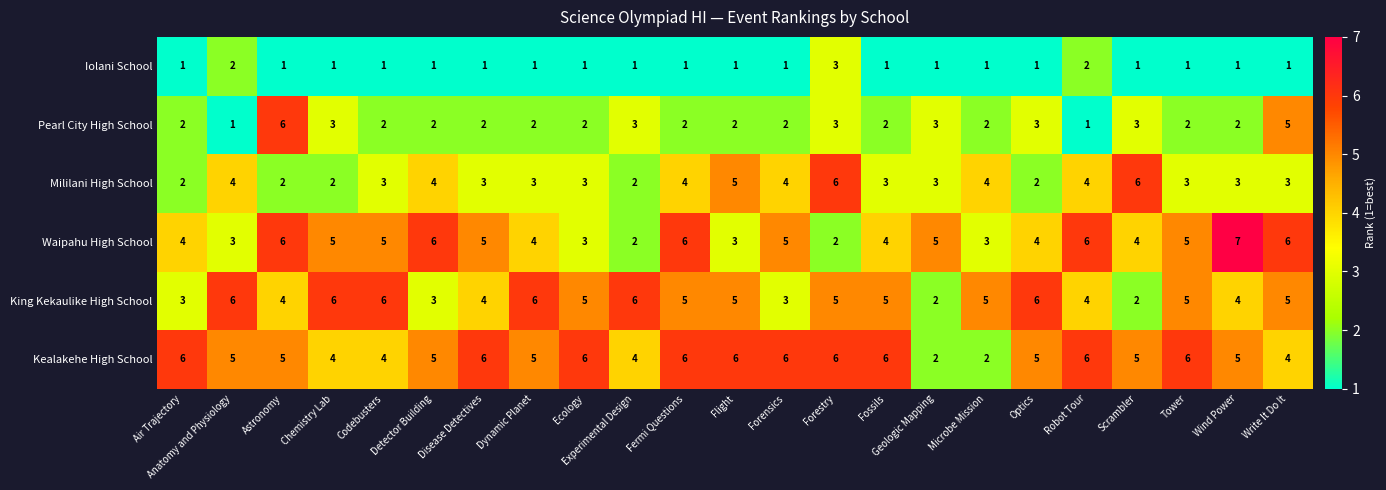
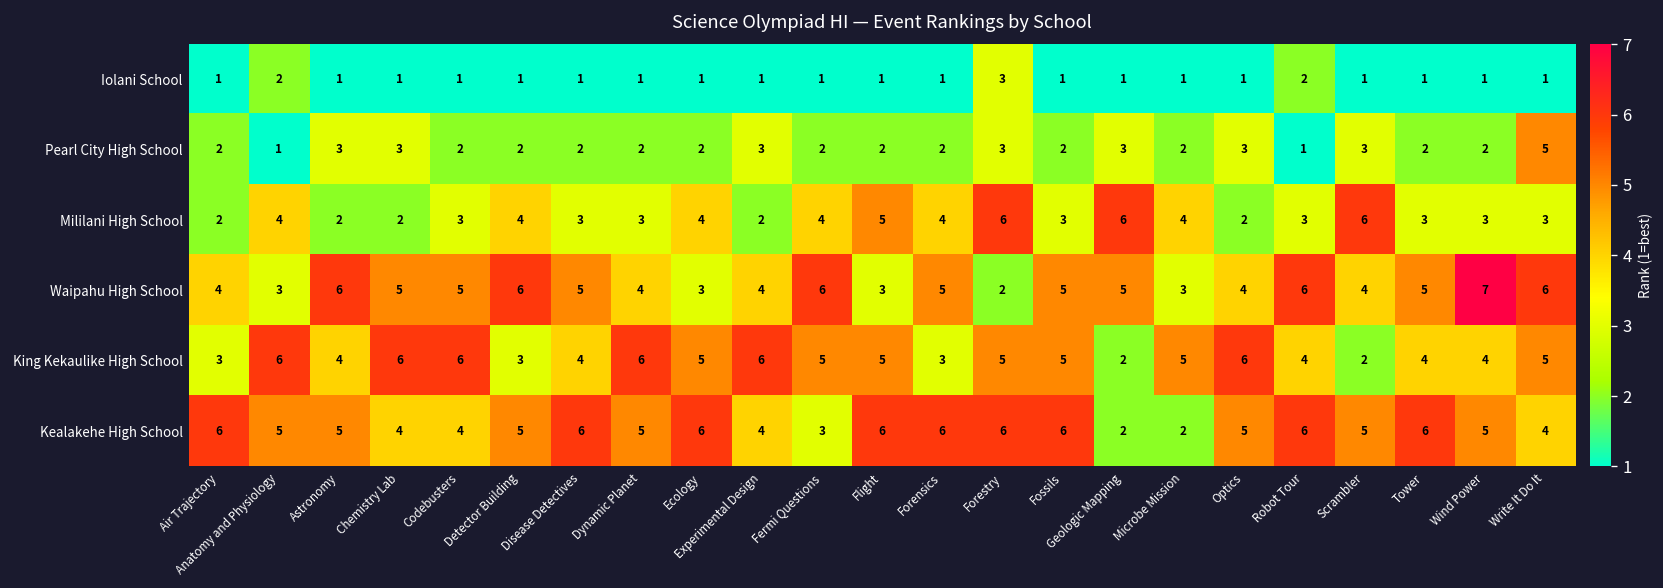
  {
    "Iolani School": {
      "Air Trajectory": 1,
      "Anatomy and Physiology": 2,
      "Astronomy": 1,
      "Chemistry Lab": 1,
      "Codebusters": 1,
      "Detector Building": 1,
      "Disease Detectives": 1,
      "Dynamic Planet": 1,
      "Ecology": 1,
      "Experimental Design": 1,
      "Fermi Questions": 1,
      "Flight": 1,
      "Forensics": 1,
      "Forestry": 3,
      "Fossils": 1,
      "Geologic Mapping": 1,
      "Microbe Mission": 1,
      "Optics": 1,
      "Robot Tour": 2,
      "Scrambler": 1,
      "Tower": 1,
      "Wind Power": 1,
      "Write It Do It": 1
    },
    "Pearl City High School": {
      "Air Trajectory": 2,
      "Anatomy and Physiology": 1,
-     "Astronomy": 6,
+     "Astronomy": 3,
      "Chemistry Lab": 3,
      "Codebusters": 2,
      "Detector Building": 2,
      "Disease Detectives": 2,
      "Dynamic Planet": 2,
      "Ecology": 2,
      "Experimental Design": 3,
      "Fermi Questions": 2,
      "Flight": 2,
      "Forensics": 2,
      "Forestry": 3,
      "Fossils": 2,
      "Geologic Mapping": 3,
      "Microbe Mission": 2,
      "Optics": 3,
      "Robot Tour": 1,
      "Scrambler": 3,
      "Tower": 2,
      "Wind Power": 2,
      "Write It Do It": 5
    },
    "Mililani High School": {
      "Air Trajectory": 2,
      "Anatomy and Physiology": 4,
      "Astronomy": 2,
      "Chemistry Lab": 2,
      "Codebusters": 3,
      "Detector Building": 4,
      "Disease Detectives": 3,
      "Dynamic Planet": 3,
-     "Ecology": 3,
+     "Ecology": 4,
      "Experimental Design": 2,
      "Fermi Questions": 4,
      "Flight": 5,
      "Forensics": 4,
      "Forestry": 6,
      "Fossils": 3,
-     "Geologic Mapping": 3,
+     "Geologic Mapping": 6,
      "Microbe Mission": 4,
      "Optics": 2,
-     "Robot Tour": 4,
+     "Robot Tour": 3,
      "Scrambler": 6,
      "Tower": 3,
      "Wind Power": 3,
      "Write It Do It": 3
    },
    "Waipahu High School": {
      "Air Trajectory": 4,
      "Anatomy and Physiology": 3,
      "Astronomy": 6,
      "Chemistry Lab": 5,
      "Codebusters": 5,
      "Detector Building": 6,
      "Disease Detectives": 5,
      "Dynamic Planet": 4,
      "Ecology": 3,
-     "Experimental Design": 2,
+     "Experimental Design": 4,
      "Fermi Questions": 6,
      "Flight": 3,
      "Forensics": 5,
      "Forestry": 2,
-     "Fossils": 4,
+     "Fossils": 5,
      "Geologic Mapping": 5,
      "Microbe Mission": 3,
      "Optics": 4,
      "Robot Tour": 6,
      "Scrambler": 4,
      "Tower": 5,
      "Wind Power": 7,
      "Write It Do It": 6
    },
    "King Kekaulike High School": {
      "Air Trajectory": 3,
      "Anatomy and Physiology": 6,
      "Astronomy": 4,
      "Chemistry Lab": 6,
      "Codebusters": 6,
      "Detector Building": 3,
      "Disease Detectives": 4,
      "Dynamic Planet": 6,
      "Ecology": 5,
      "Experimental Design": 6,
      "Fermi Questions": 5,
      "Flight": 5,
      "Forensics": 3,
      "Forestry": 5,
      "Fossils": 5,
      "Geologic Mapping": 2,
      "Microbe Mission": 5,
      "Optics": 6,
      "Robot Tour": 4,
      "Scrambler": 2,
-     "Tower": 5,
+     "Tower": 4,
      "Wind Power": 4,
      "Write It Do It": 5
    },
    "Kealakehe High School": {
      "Air Trajectory": 6,
      "Anatomy and Physiology": 5,
      "Astronomy": 5,
      "Chemistry Lab": 4,
      "Codebusters": 4,
      "Detector Building": 5,
      "Disease Detectives": 6,
      "Dynamic Planet": 5,
      "Ecology": 6,
      "Experimental Design": 4,
-     "Fermi Questions": 6,
+     "Fermi Questions": 3,
      "Flight": 6,
      "Forensics": 6,
      "Forestry": 6,
      "Fossils": 6,
      "Geologic Mapping": 2,
      "Microbe Mission": 2,
      "Optics": 5,
      "Robot Tour": 6,
      "Scrambler": 5,
      "Tower": 6,
      "Wind Power": 5,
      "Write It Do It": 4
    }
  }
